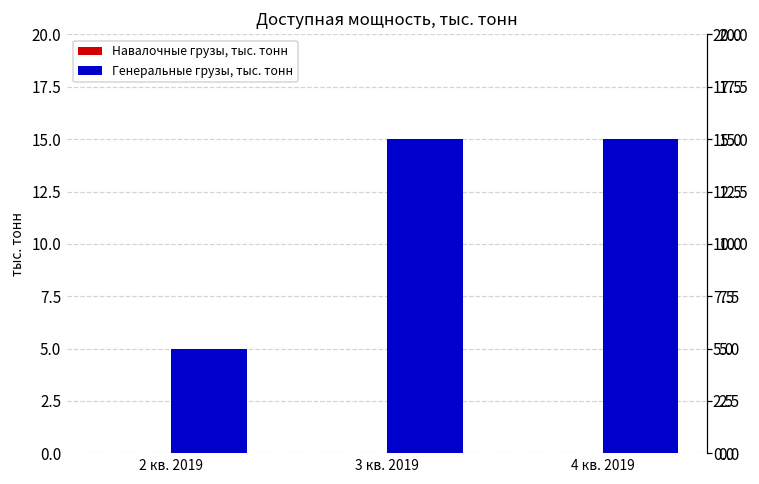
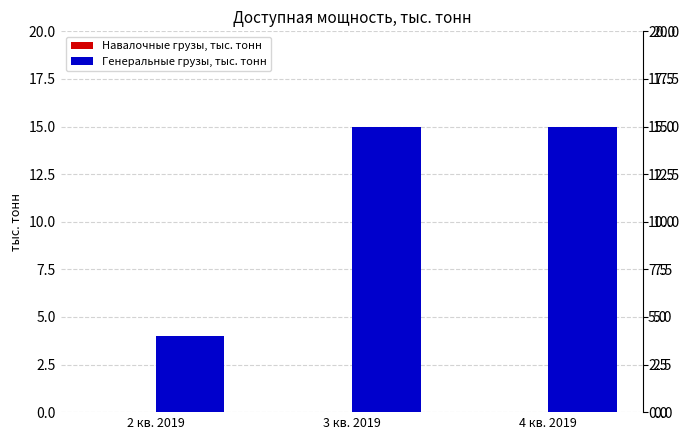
  {
    "Навалочные грузы, тыс. тонн": {
      "2 кв. 2019": 0,
      "3 кв. 2019": 0,
      "4 кв. 2019": 0
    },
    "Генеральные грузы, тыс. тонн": {
-     "2 кв. 2019": 5,
+     "2 кв. 2019": 4,
      "3 кв. 2019": 15,
      "4 кв. 2019": 15
    }
  }
